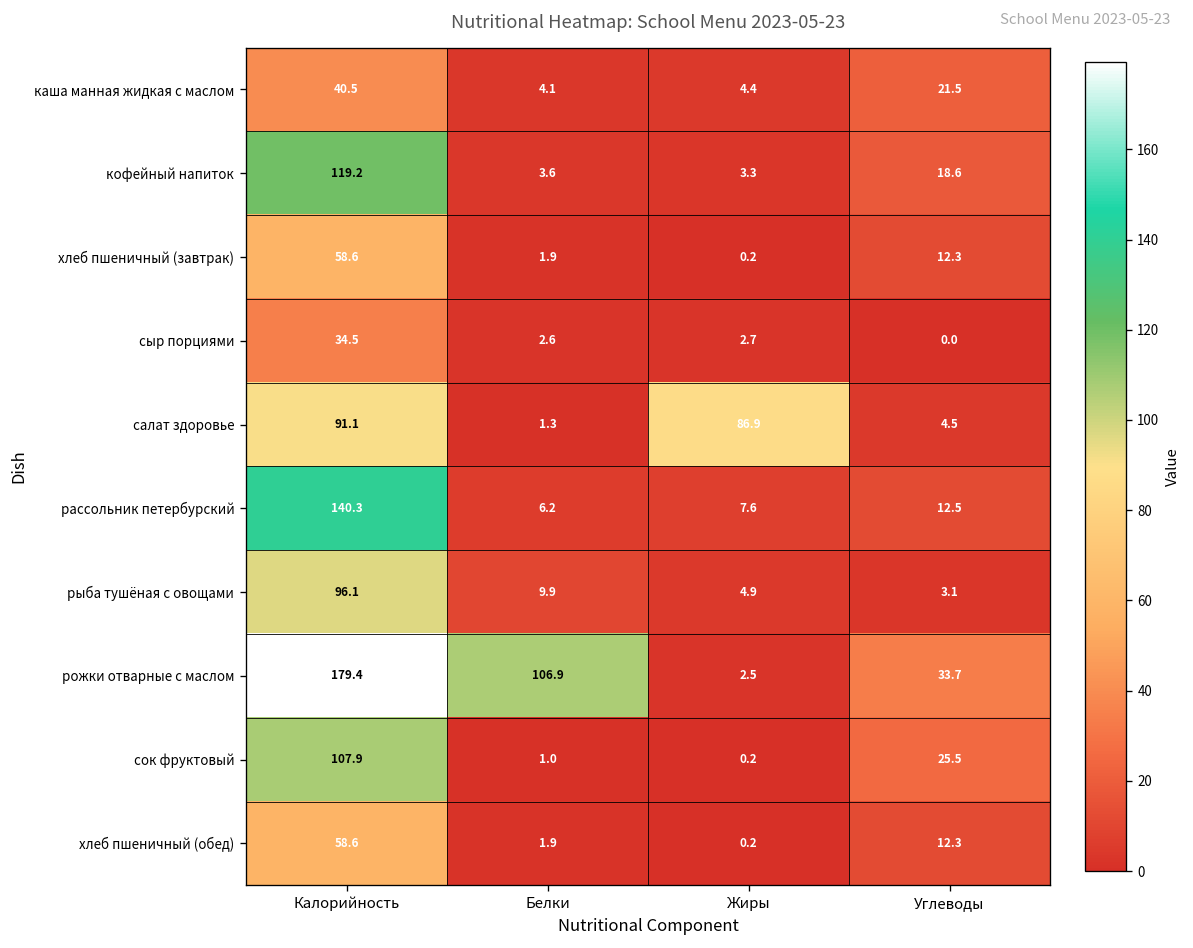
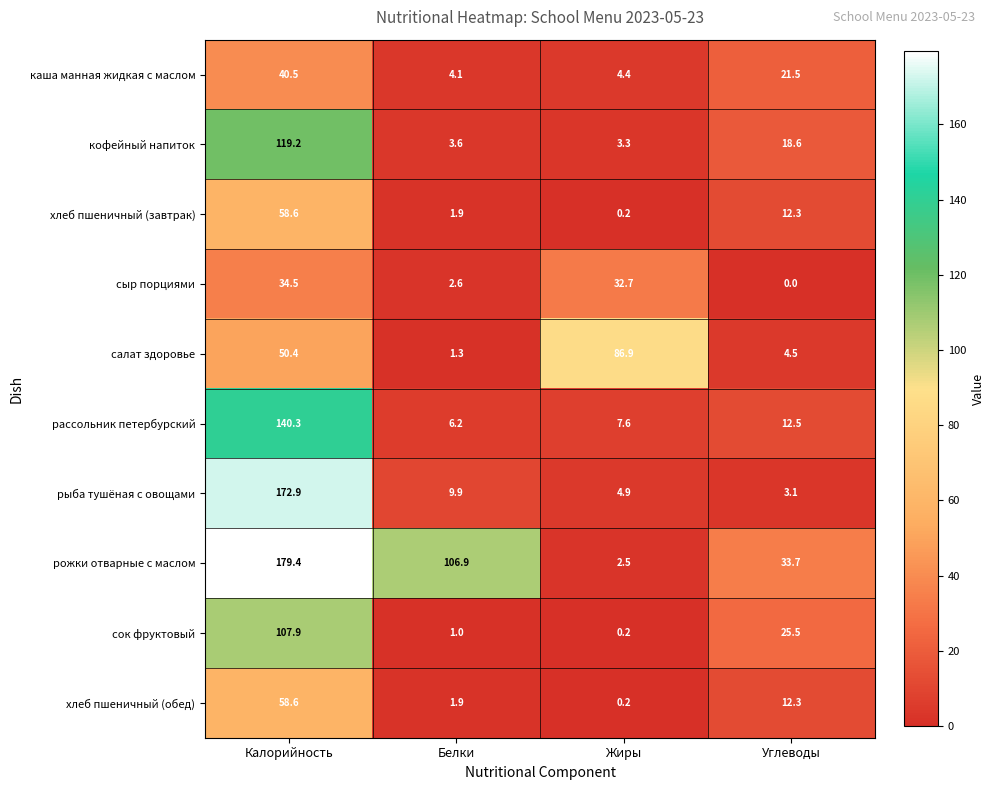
  {
    "каша манная жидкая с маслом": {
      "Калорийность": 40.5,
      "Белки": 4.1,
      "Жиры": 4.4,
      "Углеводы": 21.5
    },
    "кофейный напиток": {
      "Калорийность": 119.2,
      "Белки": 3.6,
      "Жиры": 3.3,
      "Углеводы": 18.6
    },
    "хлеб пшеничный (завтрак)": {
      "Калорийность": 58.6,
      "Белки": 1.9,
      "Жиры": 0.2,
      "Углеводы": 12.3
    },
    "сыр порциями": {
      "Калорийность": 34.5,
      "Белки": 2.6,
-     "Жиры": 2.7,
+     "Жиры": 32.7,
      "Углеводы": 0.0
    },
    "салат здоровье": {
-     "Калорийность": 91.1,
+     "Калорийность": 50.4,
      "Белки": 1.3,
      "Жиры": 86.9,
      "Углеводы": 4.5
    },
    "рассольник петербурский": {
      "Калорийность": 140.3,
      "Белки": 6.2,
      "Жиры": 7.6,
      "Углеводы": 12.5
    },
    "рыба тушёная с овощами": {
-     "Калорийность": 96.1,
+     "Калорийность": 172.9,
      "Белки": 9.9,
      "Жиры": 4.9,
      "Углеводы": 3.1
    },
    "рожки отварные с маслом": {
      "Калорийность": 179.4,
      "Белки": 106.9,
      "Жиры": 2.5,
      "Углеводы": 33.7
    },
    "сок фруктовый": {
      "Калорийность": 107.9,
      "Белки": 1.0,
      "Жиры": 0.2,
      "Углеводы": 25.5
    },
    "хлеб пшеничный (обед)": {
      "Калорийность": 58.6,
      "Белки": 1.9,
      "Жиры": 0.2,
      "Углеводы": 12.3
    }
  }
